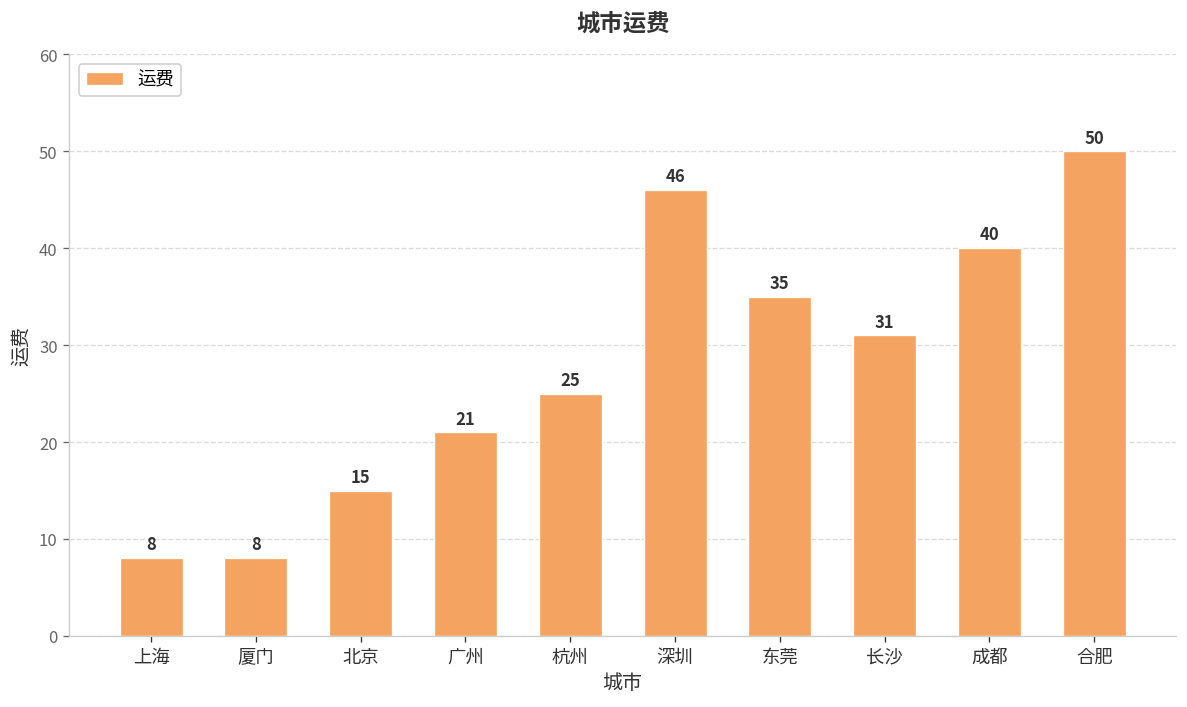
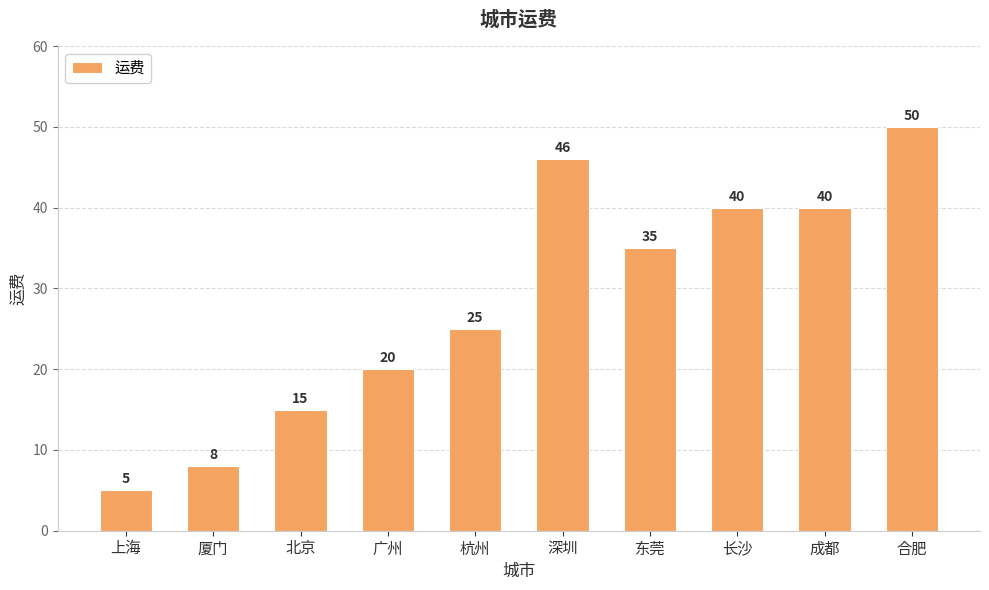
  {
-   "上海": 8,
+   "上海": 5,
    "厦门": 8,
    "北京": 15,
-   "广州": 21,
+   "广州": 20,
    "杭州": 25,
    "深圳": 46,
    "东莞": 35,
-   "长沙": 31,
+   "长沙": 40,
    "成都": 40,
    "合肥": 50
  }
